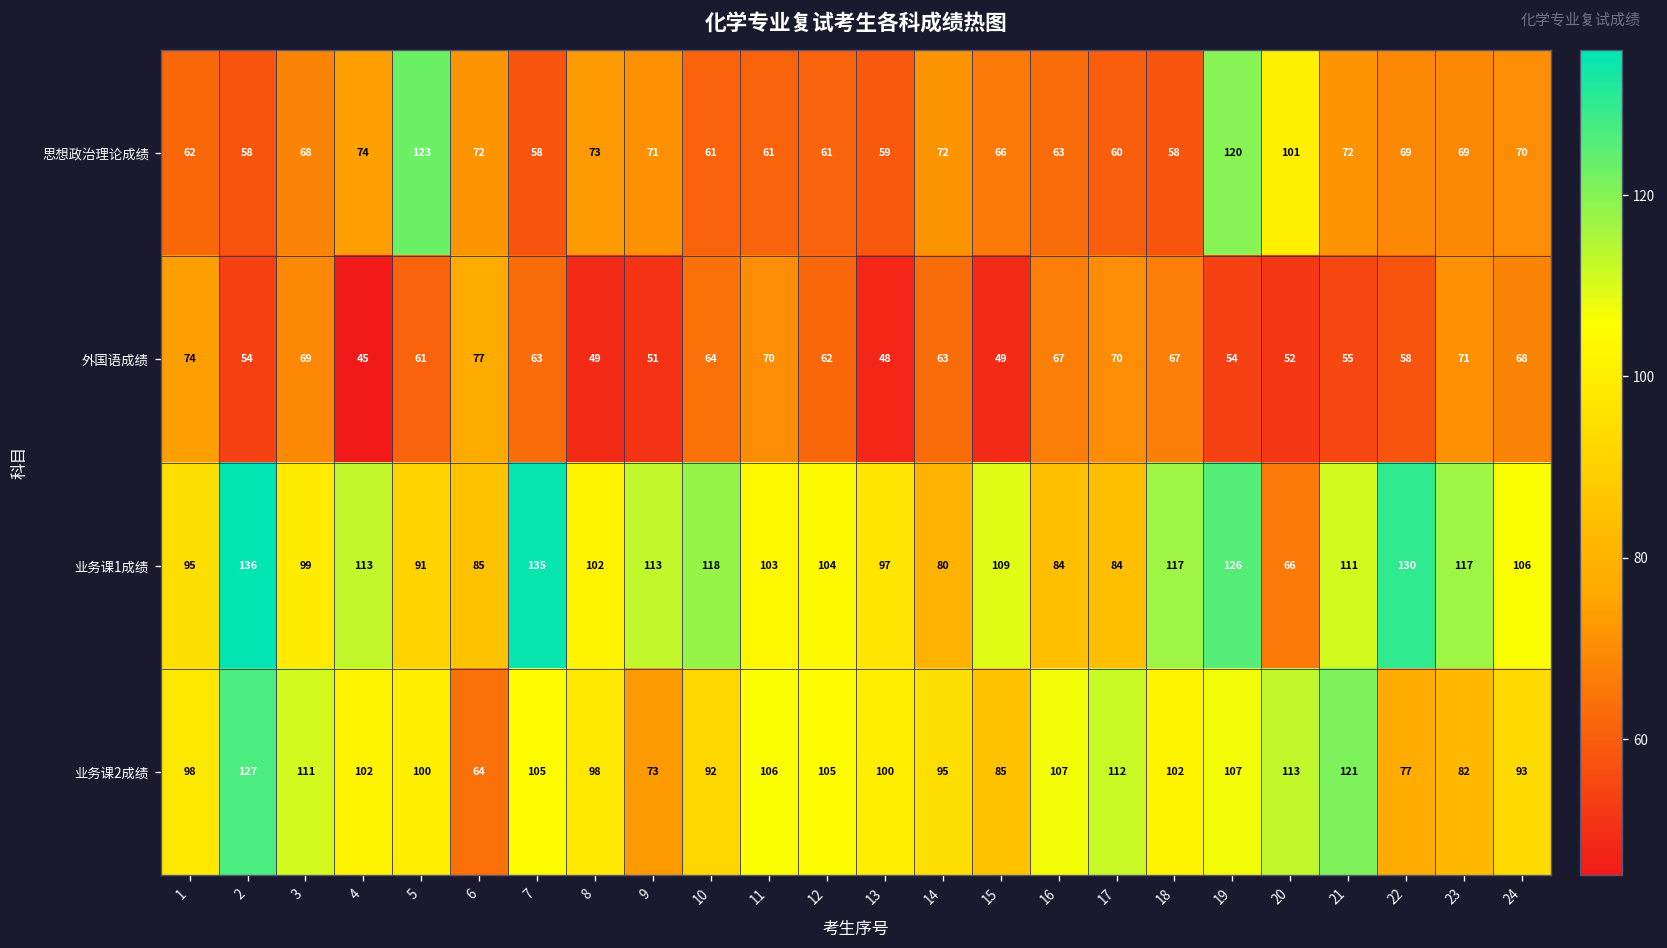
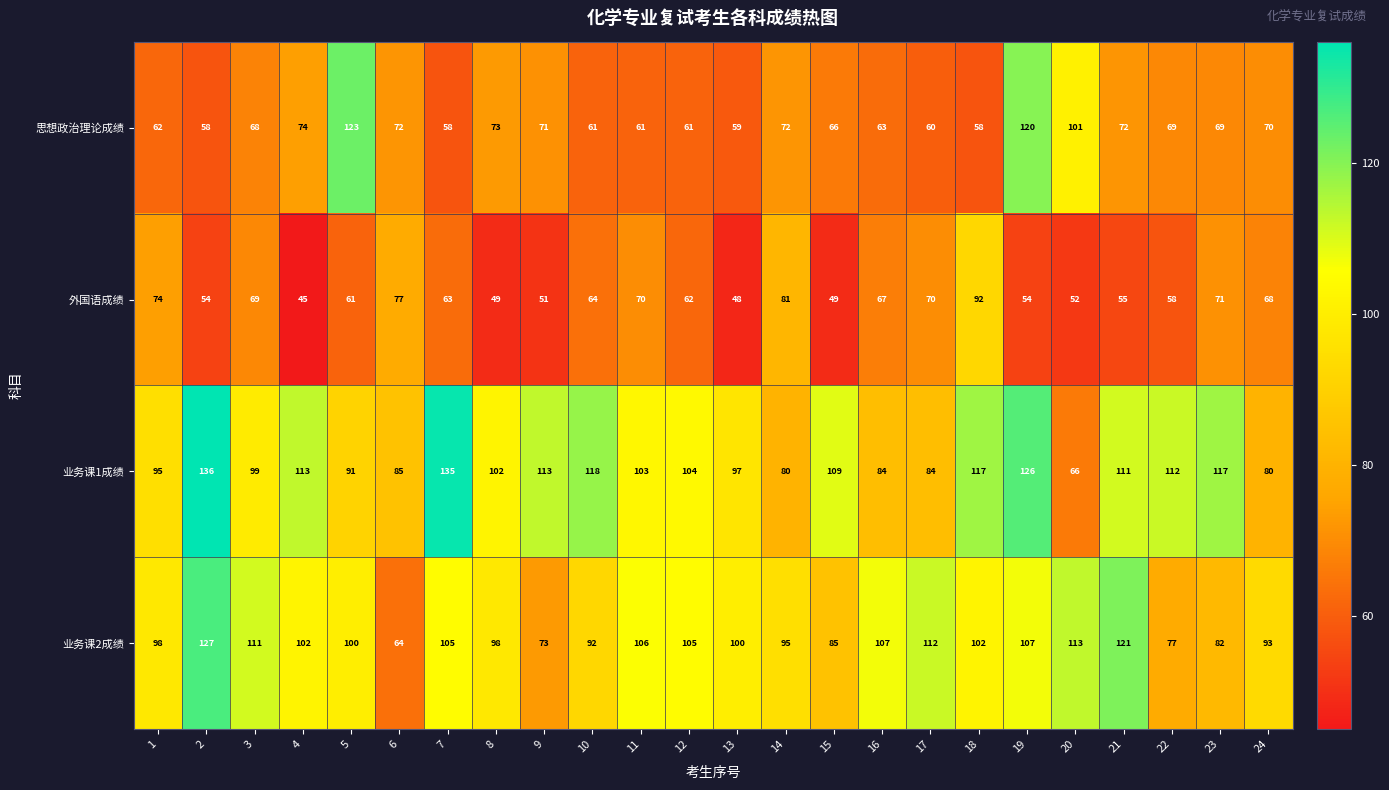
  {
    "思想政治理论成绩": {
      "1": 62,
      "2": 58,
      "3": 68,
      "4": 74,
      "5": 123,
      "6": 72,
      "7": 58,
      "8": 73,
      "9": 71,
      "10": 61,
      "11": 61,
      "12": 61,
      "13": 59,
      "14": 72,
      "15": 66,
      "16": 63,
      "17": 60,
      "18": 58,
      "19": 120,
      "20": 101,
      "21": 72,
      "22": 69,
      "23": 69,
      "24": 70
    },
    "外国语成绩": {
      "1": 74,
      "2": 54,
      "3": 69,
      "4": 45,
      "5": 61,
      "6": 77,
      "7": 63,
      "8": 49,
      "9": 51,
      "10": 64,
      "11": 70,
      "12": 62,
      "13": 48,
-     "14": 63,
+     "14": 81,
      "15": 49,
      "16": 67,
      "17": 70,
-     "18": 67,
+     "18": 92,
      "19": 54,
      "20": 52,
      "21": 55,
      "22": 58,
      "23": 71,
      "24": 68
    },
    "业务课1成绩": {
      "1": 95,
      "2": 136,
      "3": 99,
      "4": 113,
      "5": 91,
      "6": 85,
      "7": 135,
      "8": 102,
      "9": 113,
      "10": 118,
      "11": 103,
      "12": 104,
      "13": 97,
      "14": 80,
      "15": 109,
      "16": 84,
      "17": 84,
      "18": 117,
      "19": 126,
      "20": 66,
      "21": 111,
-     "22": 130,
+     "22": 112,
      "23": 117,
-     "24": 106
+     "24": 80
    },
    "业务课2成绩": {
      "1": 98,
      "2": 127,
      "3": 111,
      "4": 102,
      "5": 100,
      "6": 64,
      "7": 105,
      "8": 98,
      "9": 73,
      "10": 92,
      "11": 106,
      "12": 105,
      "13": 100,
      "14": 95,
      "15": 85,
      "16": 107,
      "17": 112,
      "18": 102,
      "19": 107,
      "20": 113,
      "21": 121,
      "22": 77,
      "23": 82,
      "24": 93
    }
  }
